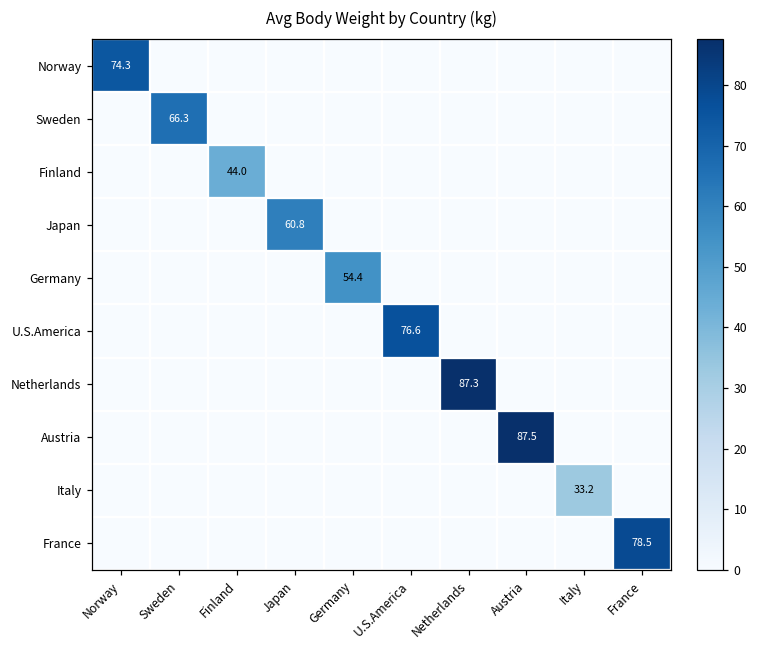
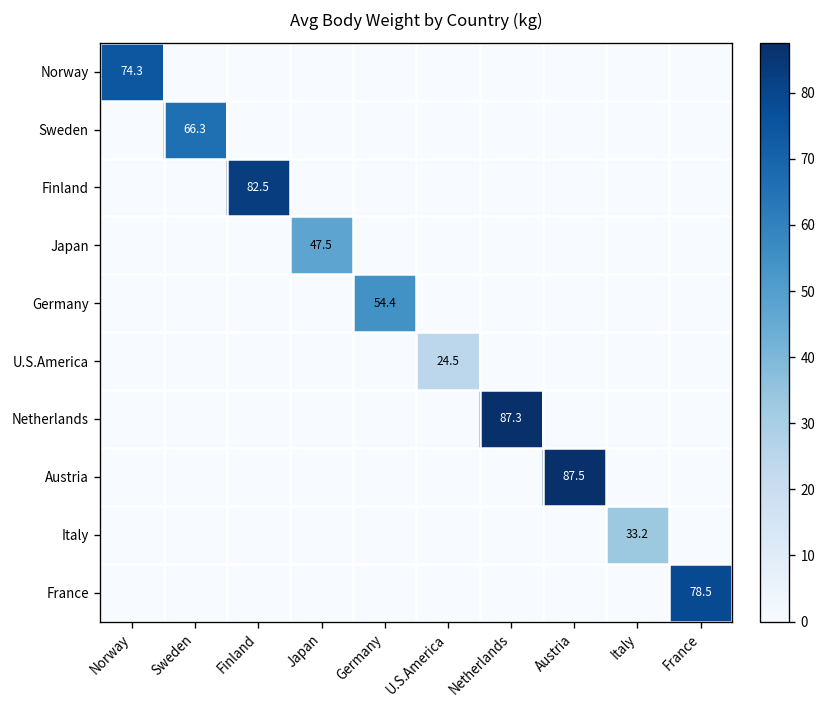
  {
    "Norway": {
      "Norway": 74.3
    },
    "Sweden": {
      "Sweden": 66.3
    },
    "Finland": {
-     "Finland": 44.0
+     "Finland": 82.5
    },
    "Japan": {
-     "Japan": 60.8
+     "Japan": 47.5
    },
    "Germany": {
      "Germany": 54.4
    },
    "U.S.America": {
-     "U.S.America": 76.6
+     "U.S.America": 24.5
    },
    "Netherlands": {
      "Netherlands": 87.3
    },
    "Austria": {
      "Austria": 87.5
    },
    "Italy": {
      "Italy": 33.2
    },
    "France": {
      "France": 78.5
    }
  }
